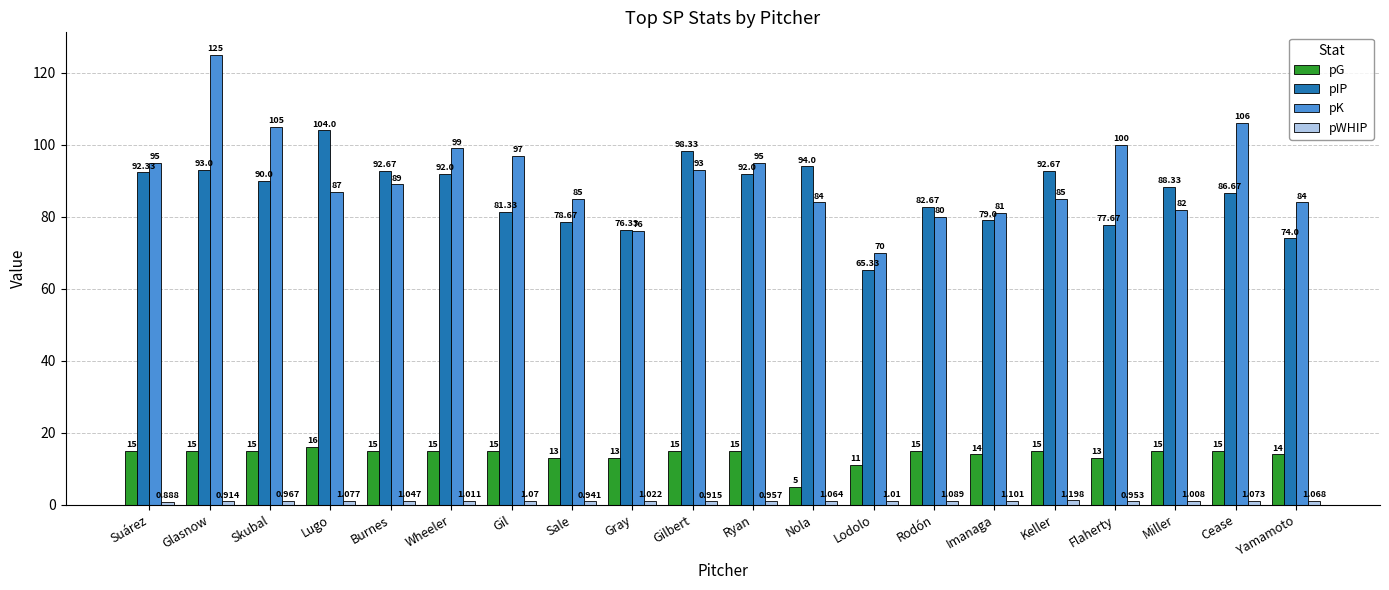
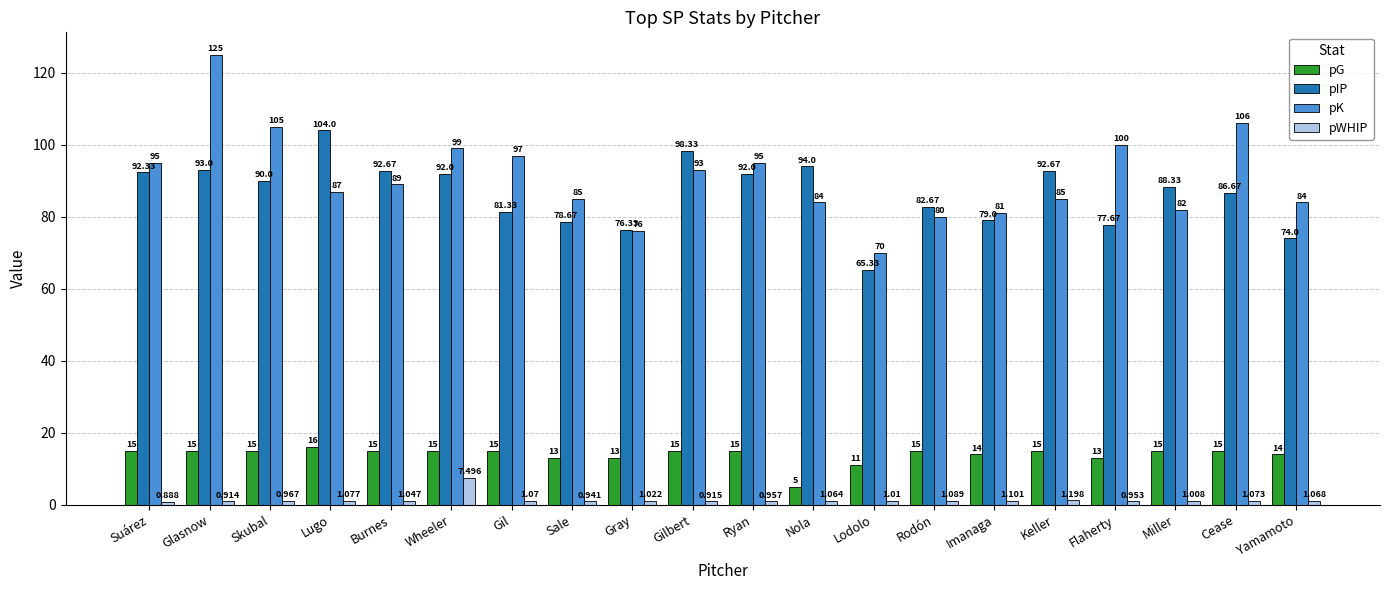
  {
    "pG": {
      "Suárez": 15,
      "Glasnow": 15,
      "Skubal": 15,
      "Lugo": 16,
      "Burnes": 15,
      "Wheeler": 15,
      "Gil": 15,
      "Sale": 13,
      "Gray": 13,
      "Gilbert": 15,
      "Ryan": 15,
      "Nola": 5,
      "Lodolo": 11,
      "Rodón": 15,
      "Imanaga": 14,
      "Keller": 15,
      "Flaherty": 13,
      "Miller": 15,
      "Cease": 15,
      "Yamamoto": 14
    },
    "pIP": {
      "Suárez": 92.33,
      "Glasnow": 93.0,
      "Skubal": 90.0,
      "Lugo": 104.0,
      "Burnes": 92.67,
      "Wheeler": 92.0,
      "Gil": 81.33,
      "Sale": 78.67,
      "Gilbert": 98.33,
      "Ryan": 92.0,
      "Nola": 94.0,
      "Lodolo": 65.33,
      "Rodón": 82.67,
      "Imanaga": 79.0,
      "Keller": 92.67,
      "Flaherty": 77.67,
      "Miller": 88.33,
      "Cease": 86.67,
      "Yamamoto": 74.0
    },
    "pK": {
      "Suárez": 95,
      "Glasnow": 125,
      "Skubal": 105,
      "Lugo": 87,
      "Burnes": 89,
      "Wheeler": 99,
      "Gil": 97,
      "Sale": 85,
      "Gilbert": 93,
      "Ryan": 95,
      "Nola": 84,
      "Lodolo": 70,
      "Rodón": 80,
      "Imanaga": 81,
      "Keller": 85,
      "Flaherty": 100,
      "Miller": 82,
      "Cease": 106,
      "Yamamoto": 84
    },
    "pWHIP": {
      "Suárez": 0.888,
      "Glasnow": 0.914,
      "Skubal": 0.967,
      "Lugo": 1.077,
      "Burnes": 1.047,
-     "Wheeler": 1.011,
+     "Wheeler": 7.496,
      "Gil": 1.07,
      "Sale": 0.941,
      "Gray": 1.022,
      "Gilbert": 0.915,
      "Ryan": 0.957,
      "Nola": 1.064,
      "Lodolo": 1.01,
      "Rodón": 1.089,
      "Imanaga": 1.101,
      "Keller": 1.198,
      "Flaherty": 0.953,
      "Miller": 1.008,
      "Cease": 1.073,
      "Yamamoto": 1.068
    }
  }
